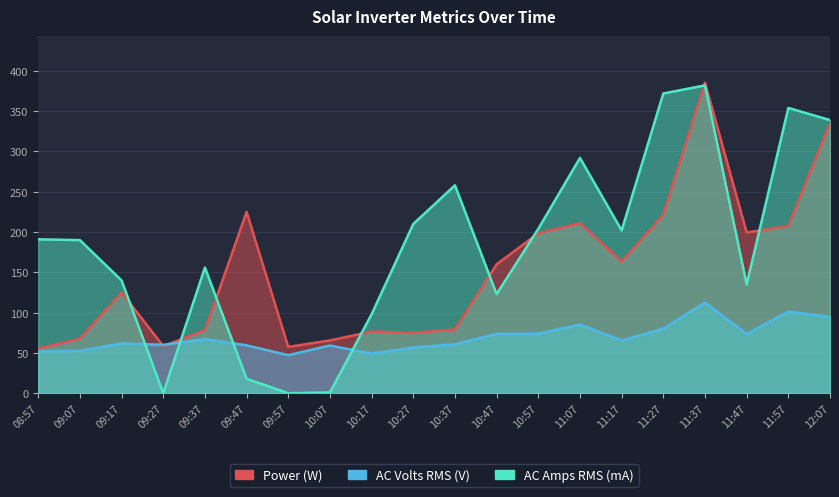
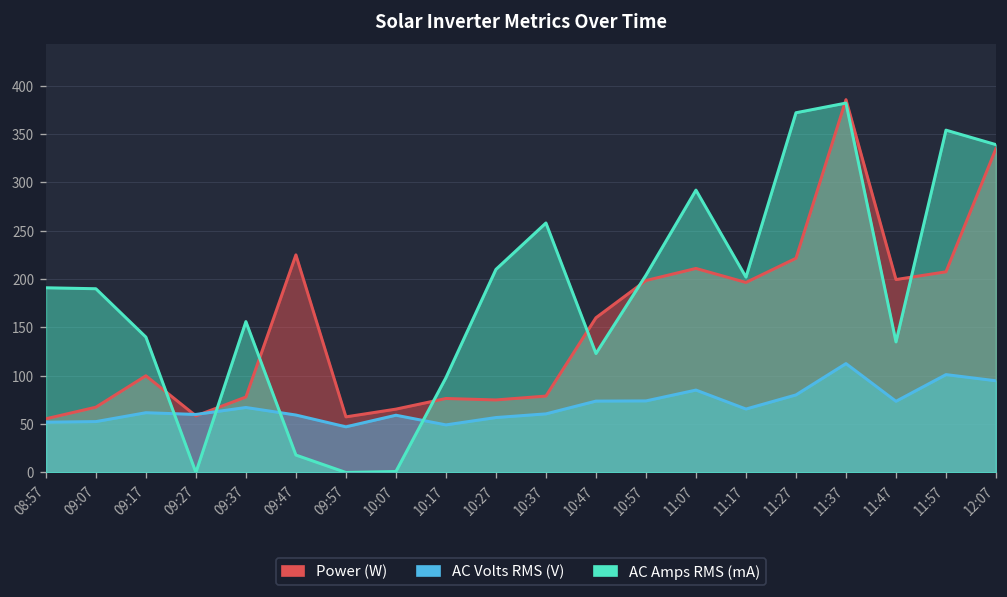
  {
    "Power (W)": {
      "08:57": 60,
      "09:07": 70,
-     "09:17": 130,
+     "09:17": 100,
      "09:37": 80,
      "09:47": 230,
      "09:57": 60,
      "10:07": 70,
      "10:17": 80,
      "10:27": 80,
      "10:37": 80,
      "10:47": 160,
      "10:57": 200,
      "11:07": 210,
-     "11:17": 160,
+     "11:17": 200,
      "11:27": 220,
      "11:37": 390,
      "11:47": 200,
      "11:57": 210,
      "12:07": 340
    }
  }
